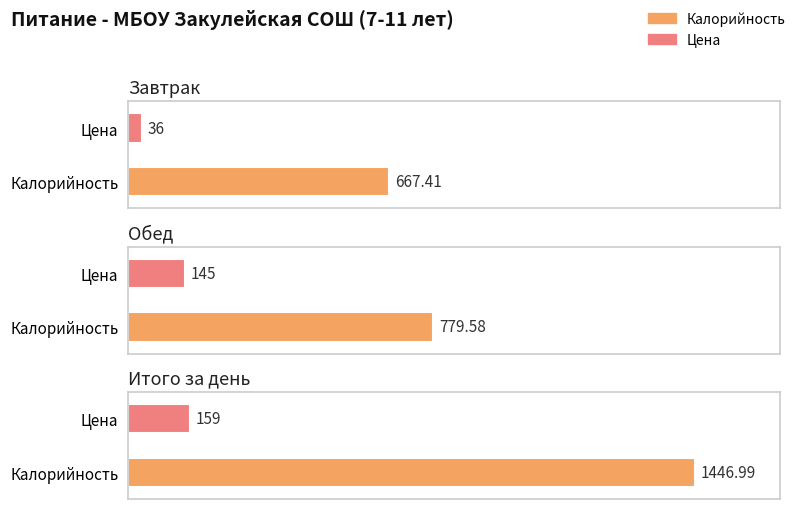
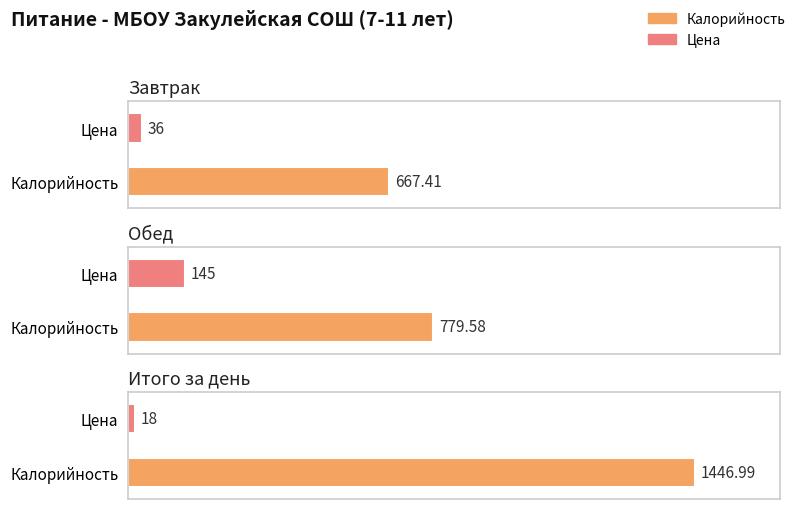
  {
    "Завтрак": {
      "Цена": 36,
      "Калорийность": 667.41
    },
    "Обед": {
      "Цена": 145,
      "Калорийность": 779.58
    },
    "Итого за день": {
-     "Цена": 159,
+     "Цена": 18,
      "Калорийность": 1446.99
    }
  }
